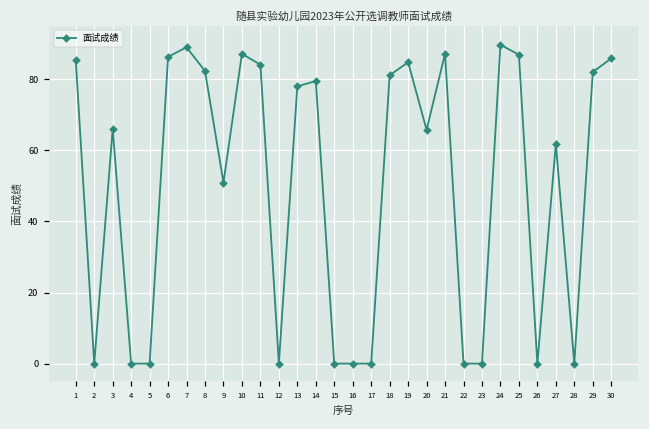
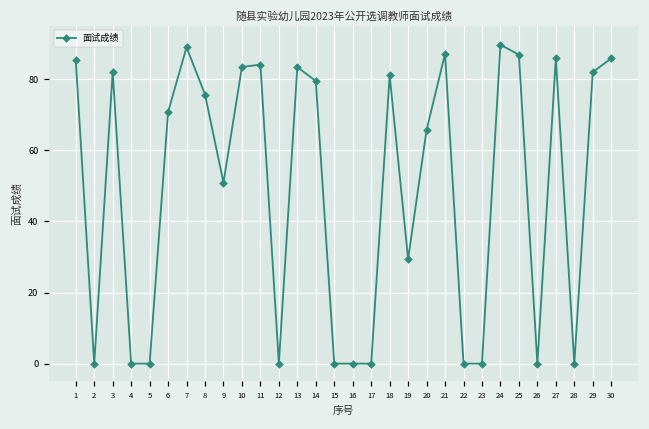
  {
    "1": 85,
    "2": 0,
-   "3": 66,
+   "3": 82,
    "4": 0,
    "5": 0,
-   "6": 86,
+   "6": 71,
    "7": 89,
-   "8": 82,
+   "8": 76,
    "9": 51,
-   "10": 87,
+   "10": 83,
    "11": 84,
    "12": 0,
-   "13": 78,
+   "13": 83,
    "14": 80,
    "15": 0,
    "16": 0,
    "17": 0,
    "18": 81,
-   "19": 85,
+   "19": 29,
    "20": 66,
    "21": 87,
    "22": 0,
    "23": 0,
    "24": 90,
    "25": 87,
    "26": 0,
-   "27": 62,
+   "27": 86,
    "28": 0,
    "29": 82,
    "30": 86
  }
